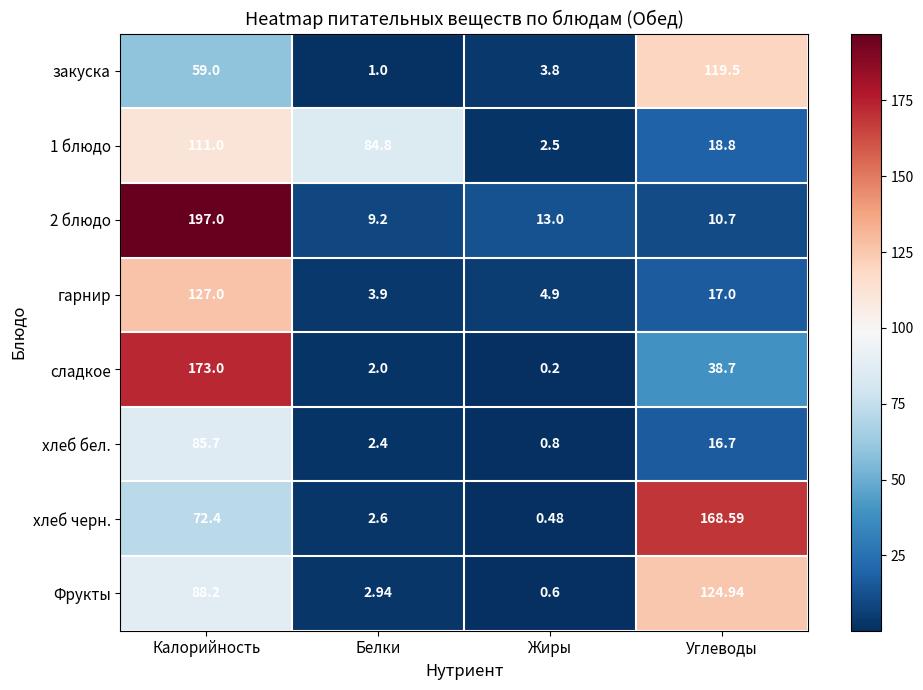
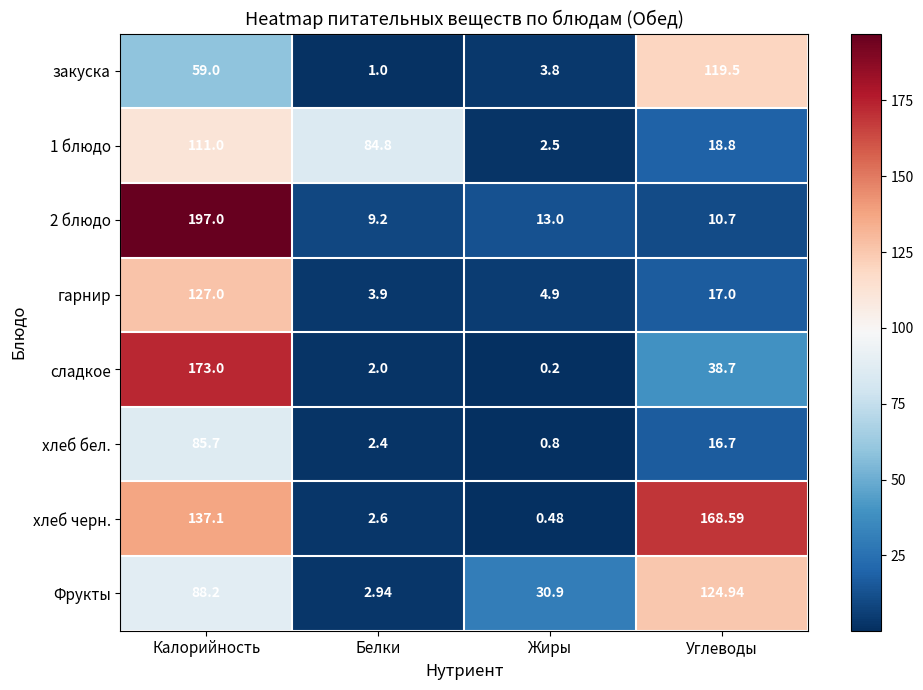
  {
    "закуска": {
      "Калорийность": 59.0,
      "Белки": 1.0,
      "Жиры": 3.8,
      "Углеводы": 119.5
    },
    "1 блюдо": {
      "Жиры": 2.5,
      "Углеводы": 18.8
    },
    "2 блюдо": {
      "Калорийность": 197.0,
      "Белки": 9.2,
      "Жиры": 13.0,
      "Углеводы": 10.7
    },
    "гарнир": {
      "Калорийность": 127.0,
      "Белки": 3.9,
      "Жиры": 4.9,
      "Углеводы": 17.0
    },
    "сладкое": {
      "Калорийность": 173.0,
      "Белки": 2.0,
      "Жиры": 0.2,
      "Углеводы": 38.7
    },
    "хлеб бел.": {
      "Белки": 2.4,
      "Жиры": 0.8,
      "Углеводы": 16.7
    },
    "хлеб черн.": {
-     "Калорийность": 72.4,
+     "Калорийность": 137.1,
      "Белки": 2.6,
      "Жиры": 0.48,
      "Углеводы": 168.59
    },
    "Фрукты": {
      "Белки": 2.94,
-     "Жиры": 0.6,
+     "Жиры": 30.9,
      "Углеводы": 124.94
    }
  }
